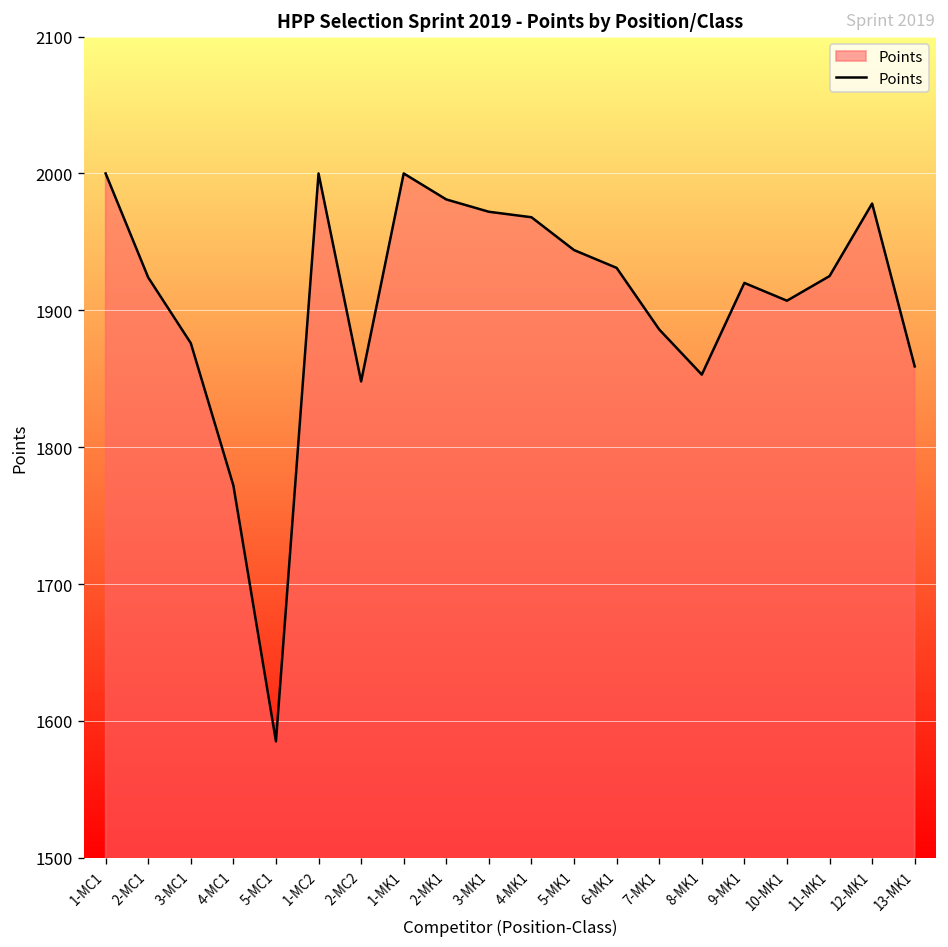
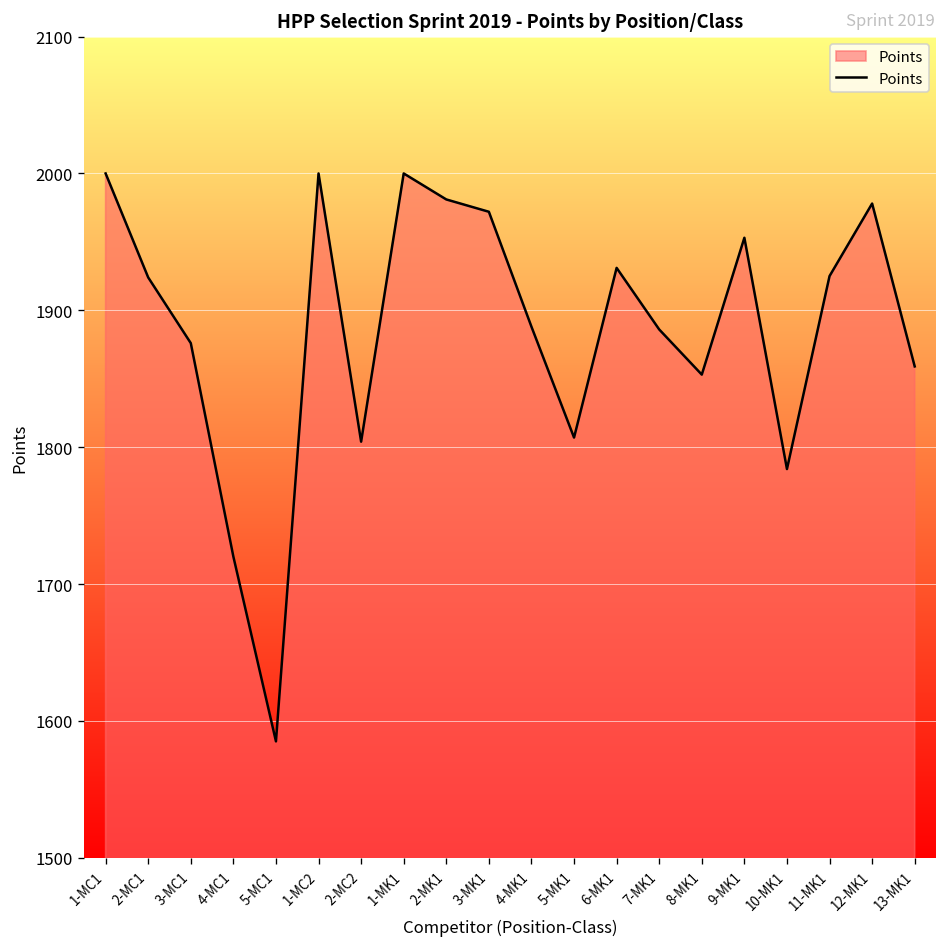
  {
    "1-MC1": 2000,
    "2-MC1": 1924,
    "3-MC1": 1876,
-   "4-MC1": 1772,
+   "4-MC1": 1720,
    "5-MC1": 1585,
    "1-MC2": 2000,
-   "2-MC2": 1848,
+   "2-MC2": 1804,
    "1-MK1": 2000,
    "2-MK1": 1981,
    "3-MK1": 1972,
-   "4-MK1": 1968,
-   "5-MK1": 1944,
+   "4-MK1": 1888,
+   "5-MK1": 1807,
    "6-MK1": 1931,
    "7-MK1": 1886,
    "8-MK1": 1853,
-   "9-MK1": 1920,
-   "10-MK1": 1907,
+   "9-MK1": 1953,
+   "10-MK1": 1784,
    "11-MK1": 1925,
    "12-MK1": 1978,
    "13-MK1": 1859
  }
